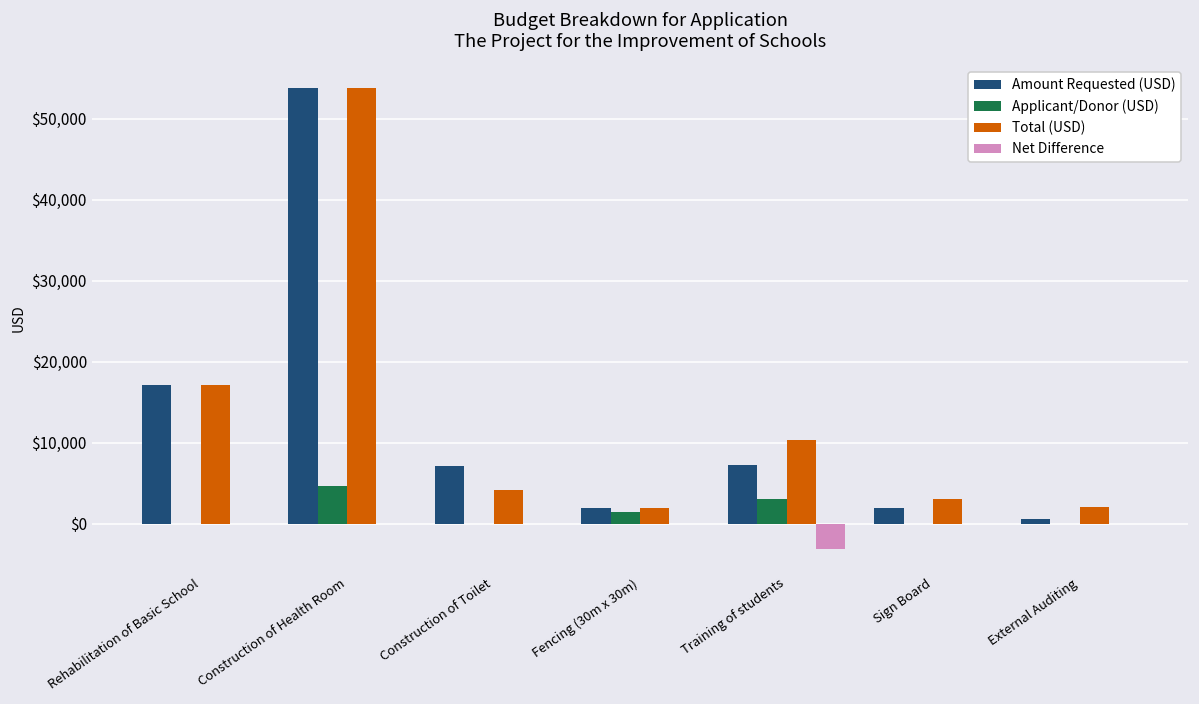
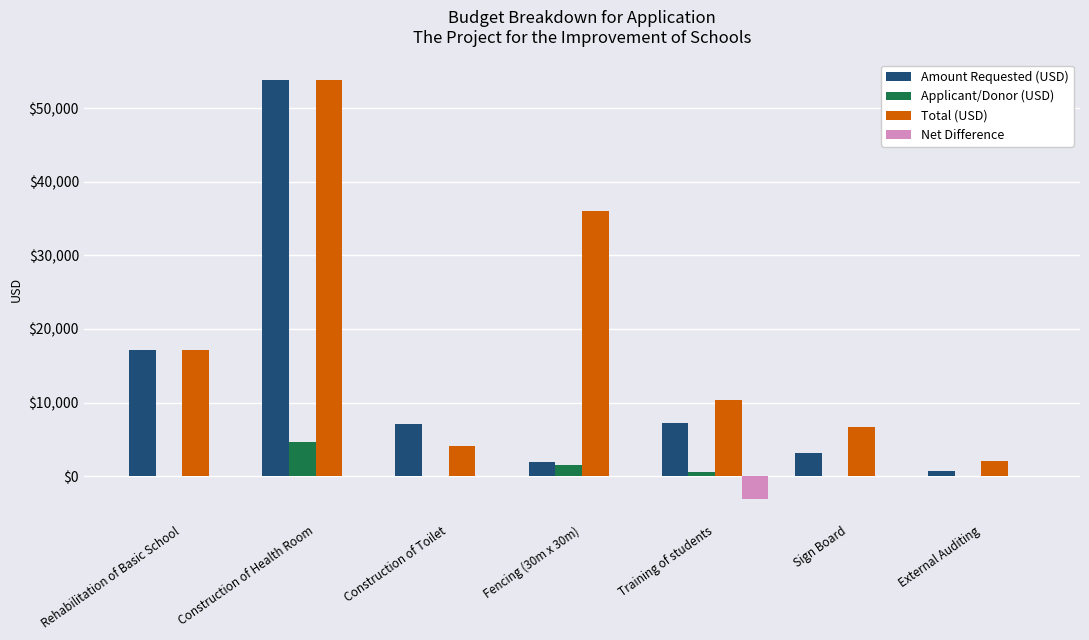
  {
    "Amount Requested (USD)": {
      "Rehabilitation of Basic School": "$17,000",
      "Construction of Health Room": "$54,000",
      "Construction of Toilet": "$7,000",
      "Fencing (30m x 30m)": "$2,000",
      "Training of students": "$7,000",
-     "Sign Board": "$2,000",
+     "Sign Board": "$3,000",
      "External Auditing": "$1,000"
    },
    "Applicant/Donor (USD)": {
      "Rehabilitation of Basic School": "$0",
      "Construction of Health Room": "$5,000",
      "Construction of Toilet": "$0",
      "Fencing (30m x 30m)": "$1,000",
-     "Training of students": "$3,000",
+     "Training of students": "$1,000",
      "Sign Board": "$0",
      "External Auditing": "$0"
    },
    "Total (USD)": {
      "Rehabilitation of Basic School": "$17,000",
      "Construction of Health Room": "$54,000",
      "Construction of Toilet": "$4,000",
-     "Fencing (30m x 30m)": "$2,000",
+     "Fencing (30m x 30m)": "$36,000",
      "Training of students": "$10,000",
-     "Sign Board": "$3,000",
+     "Sign Board": "$7,000",
      "External Auditing": "$2,000"
    },
    "Net Difference": {
      "Rehabilitation of Basic School": "$0",
      "Construction of Health Room": "$0",
      "Construction of Toilet": "$0",
      "Fencing (30m x 30m)": "$0",
      "Training of students": "$-3,000",
      "Sign Board": "$0",
      "External Auditing": "$0"
    }
  }
